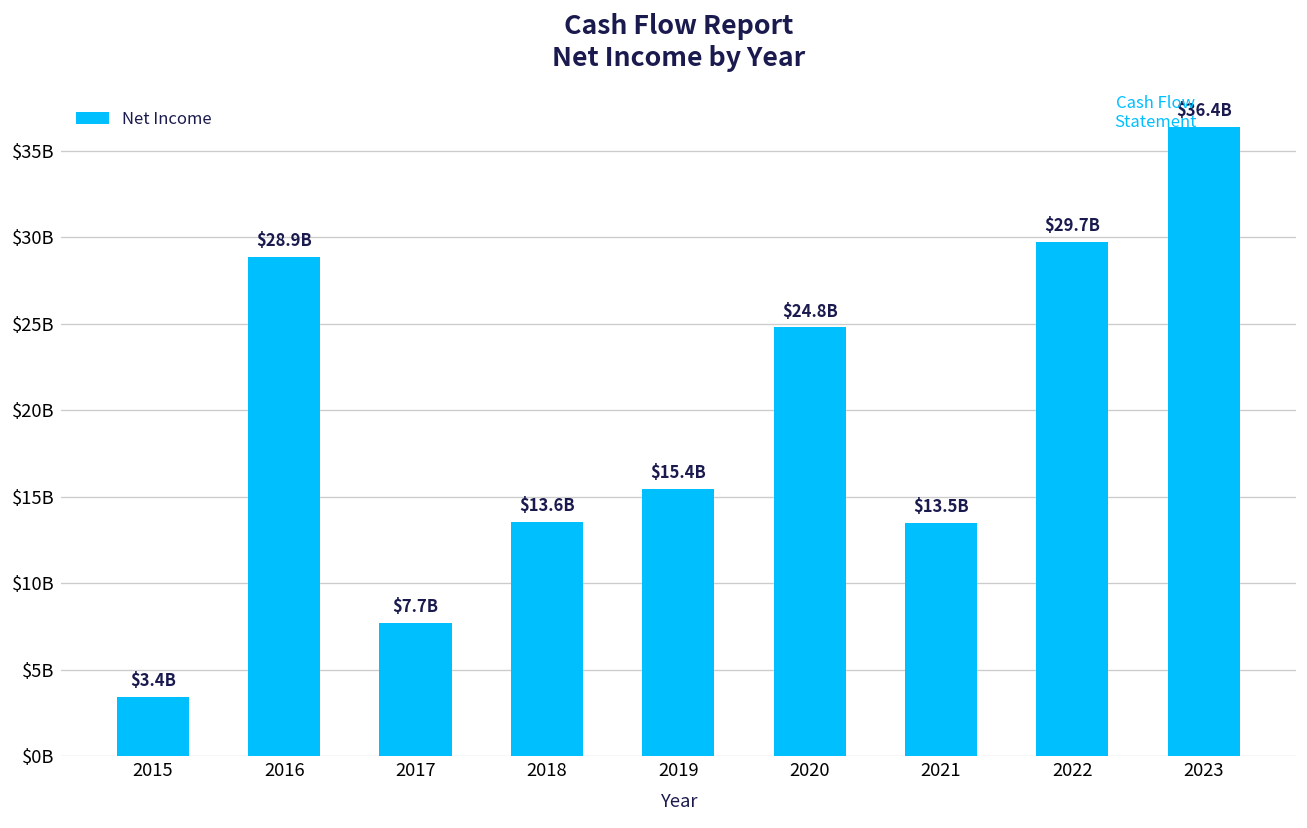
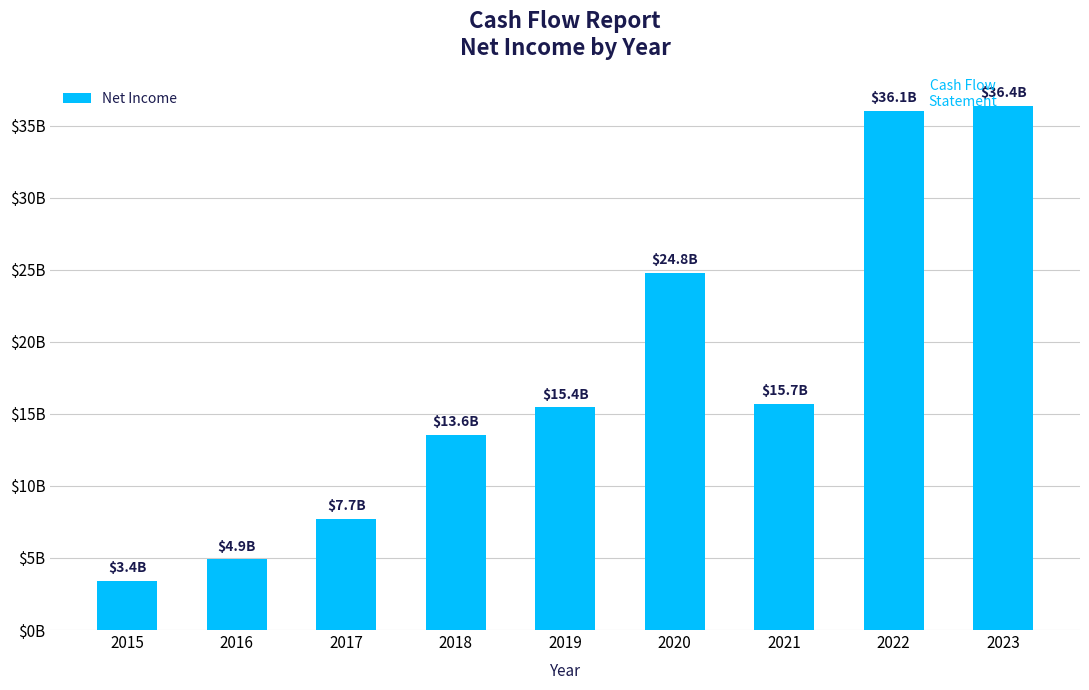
  {
    "2015": "$3.4B",
-   "2016": "$28.9B",
+   "2016": "$4.9B",
    "2017": "$7.7B",
    "2018": "$13.6B",
    "2019": "$15.4B",
    "2020": "$24.8B",
-   "2021": "$13.5B",
-   "2022": "$29.7B",
+   "2021": "$15.7B",
+   "2022": "$36.1B",
    "2023": "$36.4B"
  }
